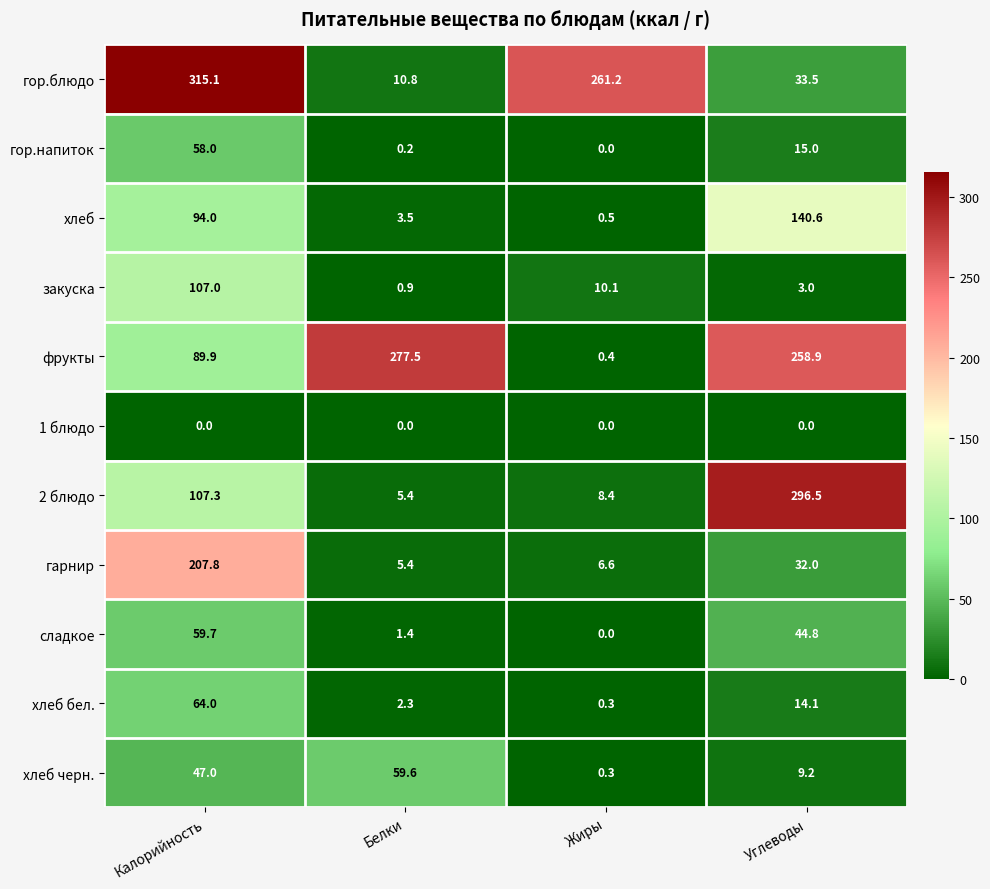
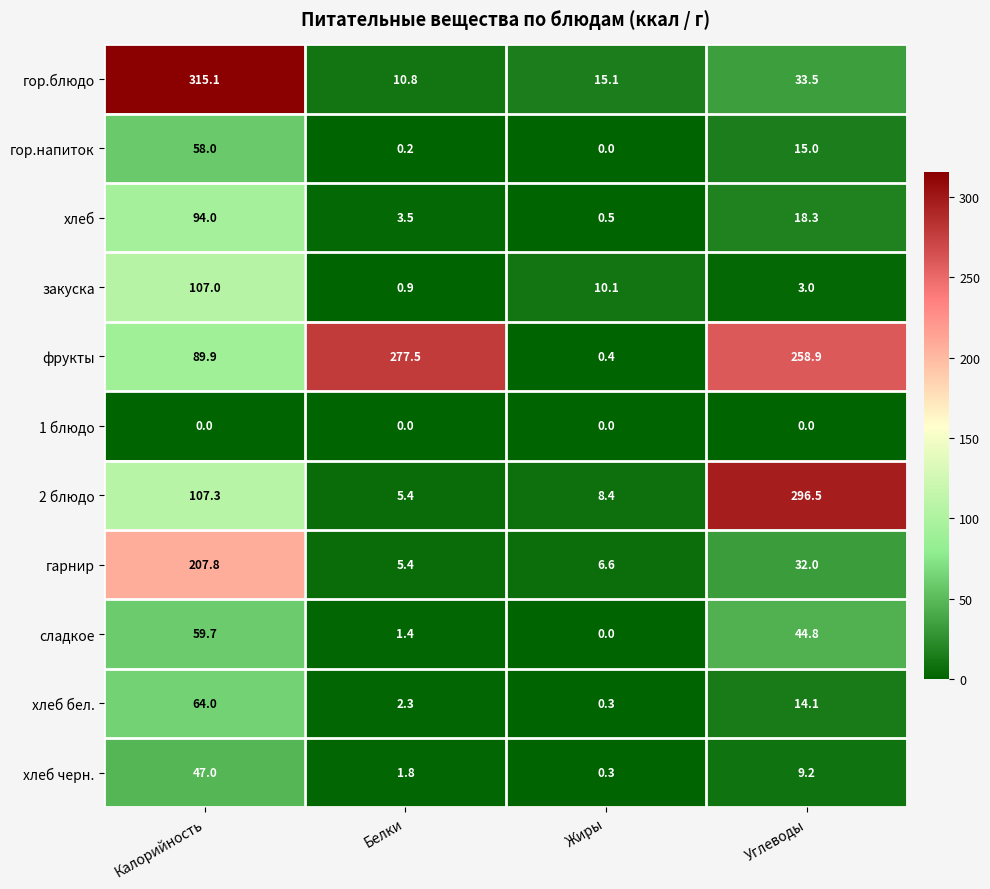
  {
    "гор.блюдо": {
      "Калорийность": 315.1,
      "Белки": 10.8,
-     "Жиры": 261.2,
+     "Жиры": 15.1,
      "Углеводы": 33.5
    },
    "гор.напиток": {
      "Калорийность": 58.0,
      "Белки": 0.2,
      "Жиры": 0.0,
      "Углеводы": 15.0
    },
    "хлеб": {
      "Калорийность": 94.0,
      "Белки": 3.5,
      "Жиры": 0.5,
-     "Углеводы": 140.6
+     "Углеводы": 18.3
    },
    "закуска": {
      "Калорийность": 107.0,
      "Белки": 0.9,
      "Жиры": 10.1,
      "Углеводы": 3.0
    },
    "фрукты": {
      "Калорийность": 89.9,
      "Белки": 277.5,
      "Жиры": 0.4,
      "Углеводы": 258.9
    },
    "1 блюдо": {
      "Калорийность": 0.0,
      "Белки": 0.0,
      "Жиры": 0.0,
      "Углеводы": 0.0
    },
    "2 блюдо": {
      "Калорийность": 107.3,
      "Белки": 5.4,
      "Жиры": 8.4,
      "Углеводы": 296.5
    },
    "гарнир": {
      "Калорийность": 207.8,
      "Белки": 5.4,
      "Жиры": 6.6,
      "Углеводы": 32.0
    },
    "сладкое": {
      "Калорийность": 59.7,
      "Белки": 1.4,
      "Жиры": 0.0,
      "Углеводы": 44.8
    },
    "хлеб бел.": {
      "Калорийность": 64.0,
      "Белки": 2.3,
      "Жиры": 0.3,
      "Углеводы": 14.1
    },
    "хлеб черн.": {
      "Калорийность": 47.0,
-     "Белки": 59.6,
+     "Белки": 1.8,
      "Жиры": 0.3,
      "Углеводы": 9.2
    }
  }
